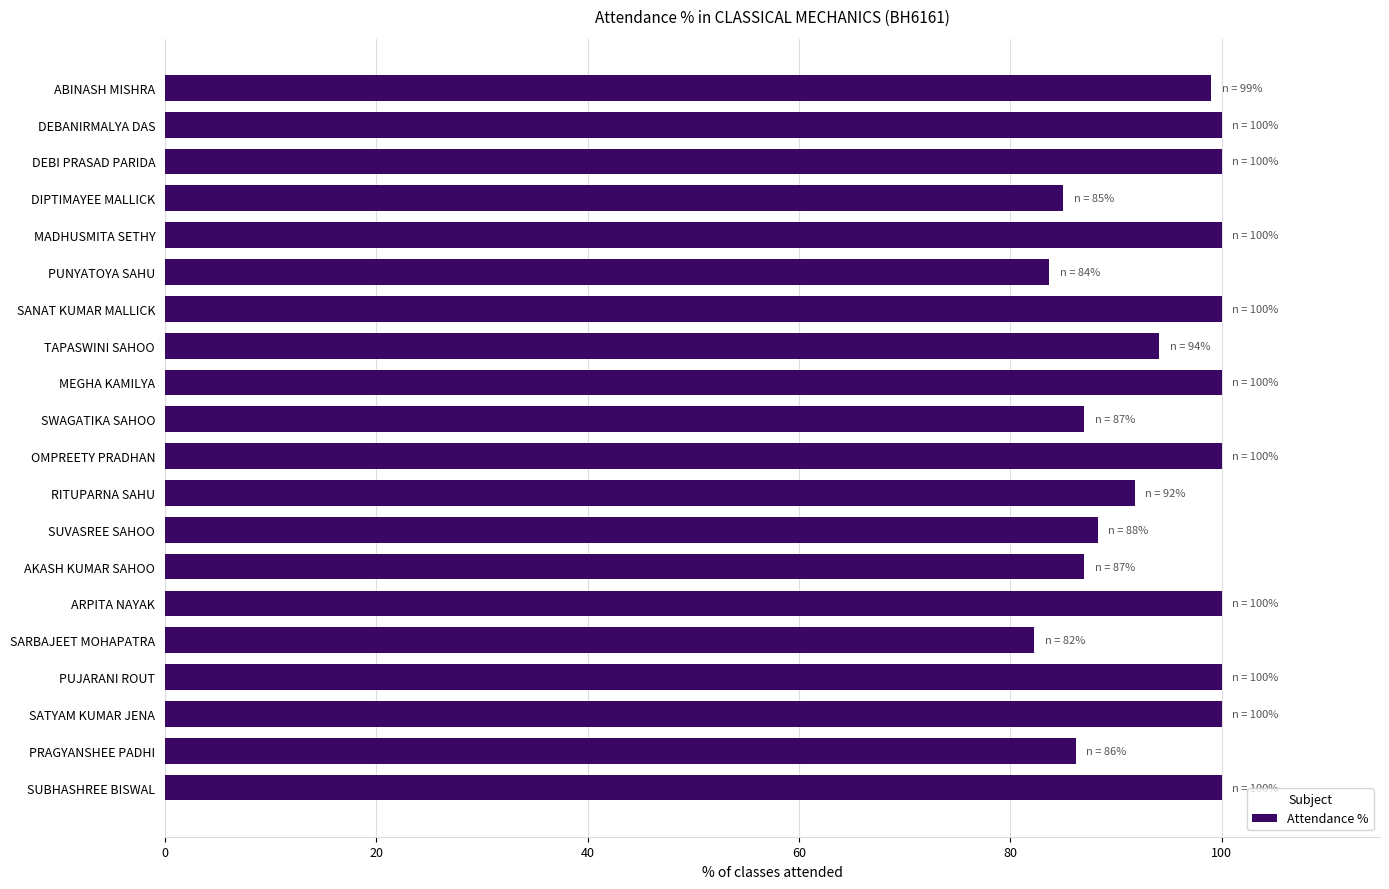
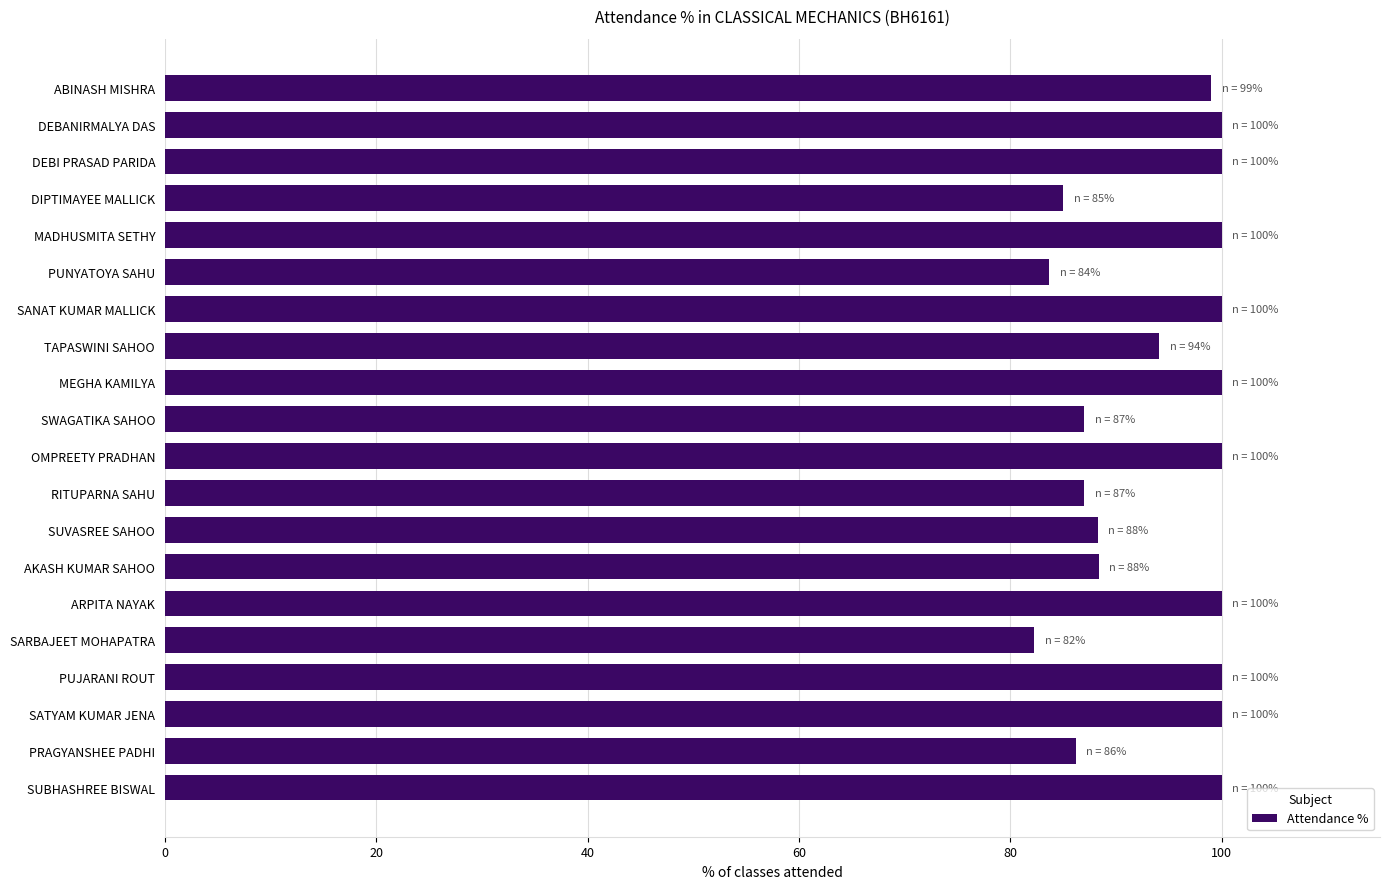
  {
    "ABINASH MISHRA": "99%",
    "DEBANIRMALYA DAS": "100%",
    "DEBI PRASAD PARIDA": "100%",
    "DIPTIMAYEE MALLICK": "85%",
    "MADHUSMITA SETHY": "100%",
    "PUNYATOYA SAHU": "84%",
    "SANAT KUMAR MALLICK": "100%",
    "TAPASWINI SAHOO": "94%",
    "MEGHA KAMILYA": "100%",
    "SWAGATIKA SAHOO": "87%",
    "OMPREETY PRADHAN": "100%",
-   "RITUPARNA SAHU": "92%",
+   "RITUPARNA SAHU": "87%",
    "SUVASREE SAHOO": "88%",
-   "AKASH KUMAR SAHOO": "87%",
+   "AKASH KUMAR SAHOO": "88%",
    "ARPITA NAYAK": "100%",
    "SARBAJEET MOHAPATRA": "82%",
    "PUJARANI ROUT": "100%",
    "SATYAM KUMAR JENA": "100%",
    "PRAGYANSHEE PADHI": "86%"
  }
